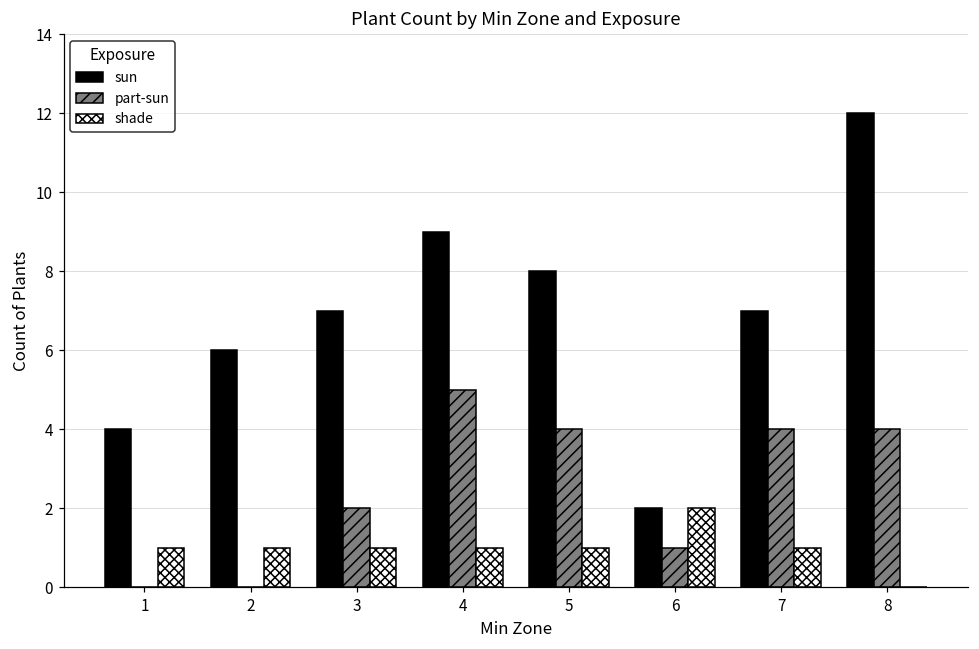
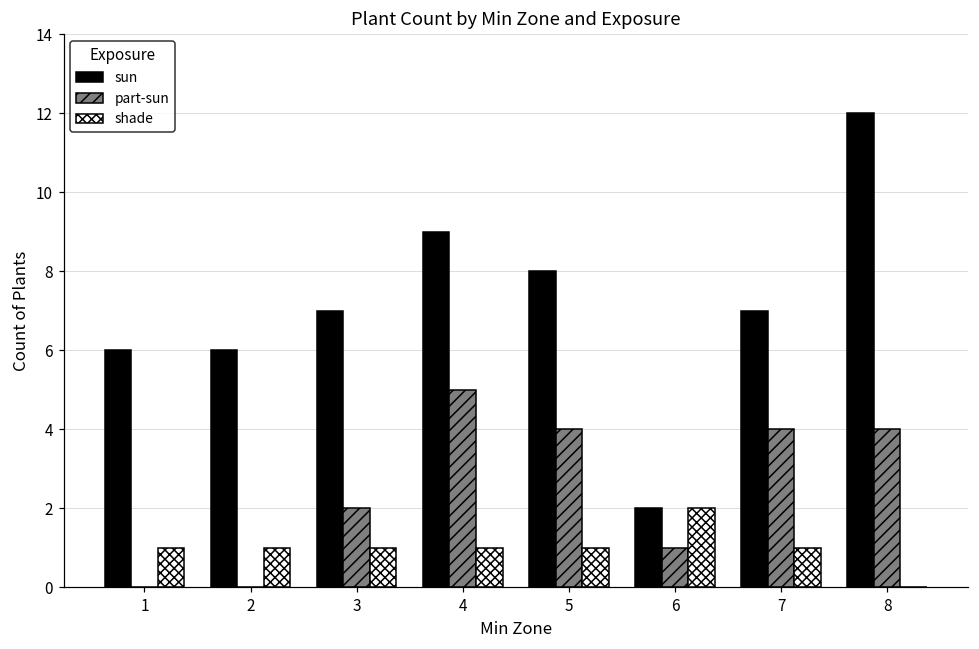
  {
    "sun": {
-     "1": 4,
+     "1": 6,
      "2": 6,
      "3": 7,
      "4": 9,
      "5": 8,
      "6": 2,
      "7": 7,
      "8": 12
    },
    "part-sun": {
      "1": 0,
      "2": 0,
      "3": 2,
      "4": 5,
      "5": 4,
      "6": 1,
      "7": 4,
      "8": 4
    },
    "shade": {
      "1": 1,
      "2": 1,
      "3": 1,
      "4": 1,
      "5": 1,
      "6": 2,
      "7": 1,
      "8": 0
    }
  }
